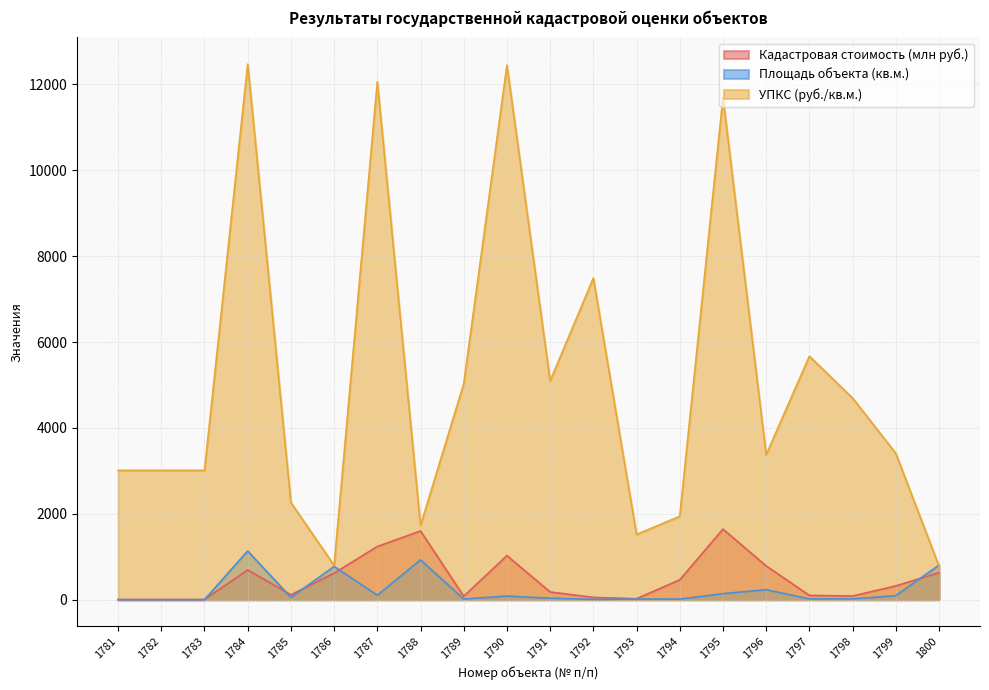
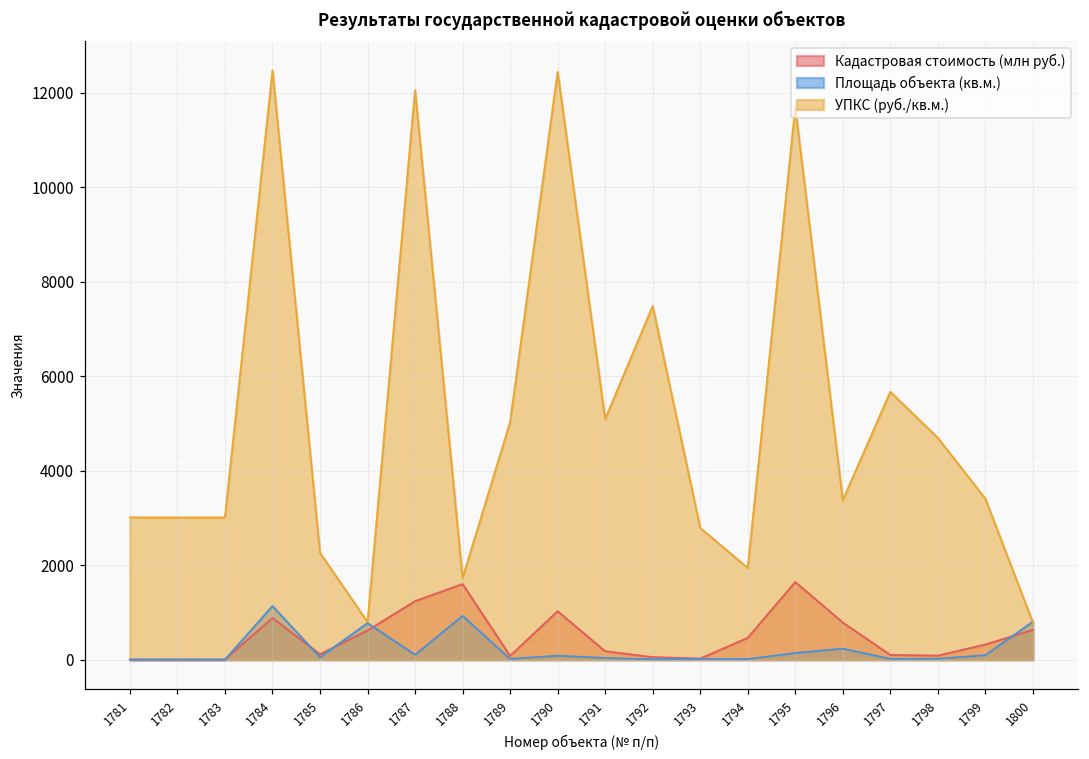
  {
    "Кадастровая стоимость (млн руб.)": {
-     "1784": 700,
+     "1784": 900,
      "1785": 100,
      "1786": 600,
      "1787": 1200,
      "1788": 1600,
      "1789": 100,
      "1790": 1000,
      "1791": 200,
      "1794": 500,
      "1795": 1600,
      "1796": 800,
      "1797": 100,
      "1798": 100,
      "1799": 300,
      "1800": 600
    },
    "Площадь объекта (кв.м.)": {
      "1784": 1100,
      "1785": 100,
      "1787": 100,
      "1788": 900,
      "1789": 0,
      "1790": 100,
      "1791": 0,
      "1794": 0,
      "1795": 100,
      "1796": 200,
      "1797": 0,
      "1798": 0,
      "1799": 100
    },
    "УПКС (руб./кв.м.)": {
      "1781": 3000,
      "1782": 3000,
      "1783": 3000,
      "1784": 12500,
      "1785": 2300,
      "1787": 12100,
      "1788": 1700,
      "1789": 5000,
      "1790": 12400,
      "1791": 5100,
      "1792": 7500,
-     "1793": 1500,
+     "1793": 2800,
      "1794": 1900,
      "1796": 3400,
      "1797": 5700,
      "1798": 4700,
      "1799": 3400
    }
  }
